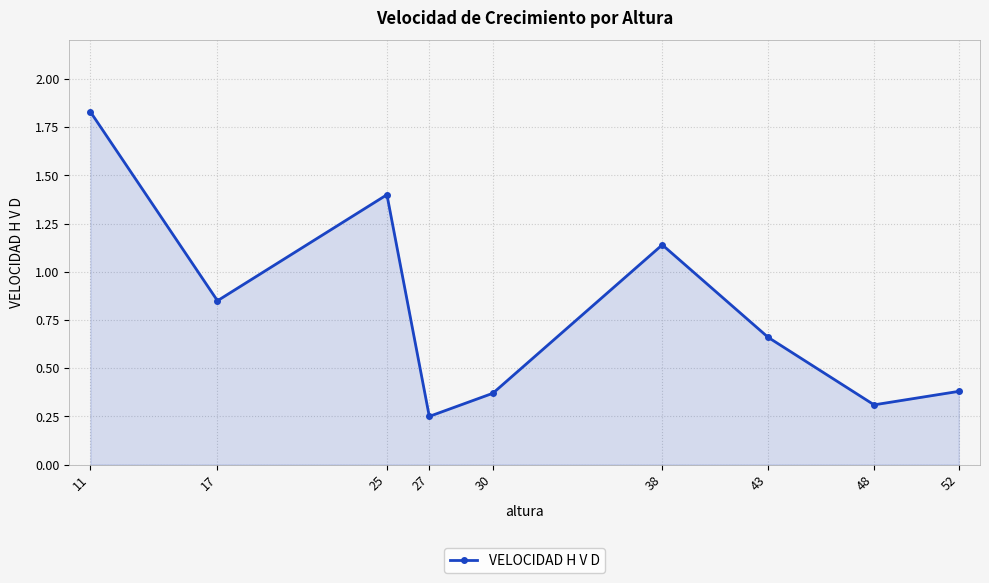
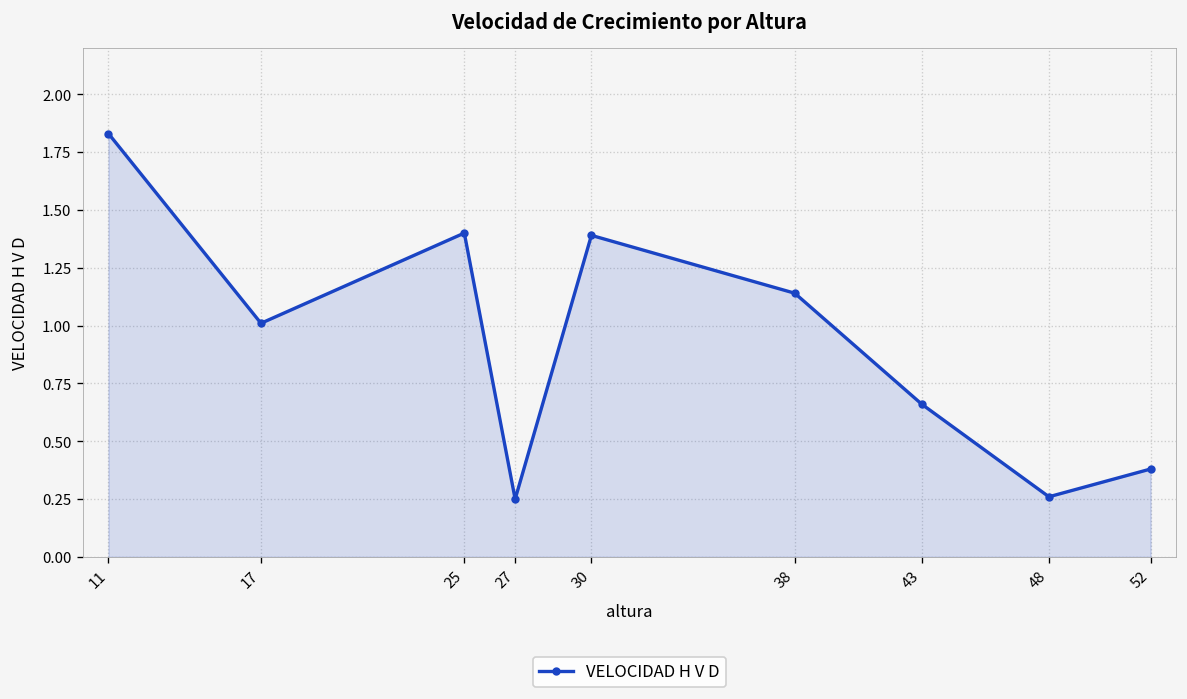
  {
    "11": 1.83,
-   "17": 0.85,
+   "17": 1.01,
    "25": 1.40,
    "27": 0.25,
-   "30": 0.37,
+   "30": 1.39,
    "38": 1.14,
    "43": 0.66,
-   "48": 0.31,
+   "48": 0.26,
    "52": 0.38
  }
